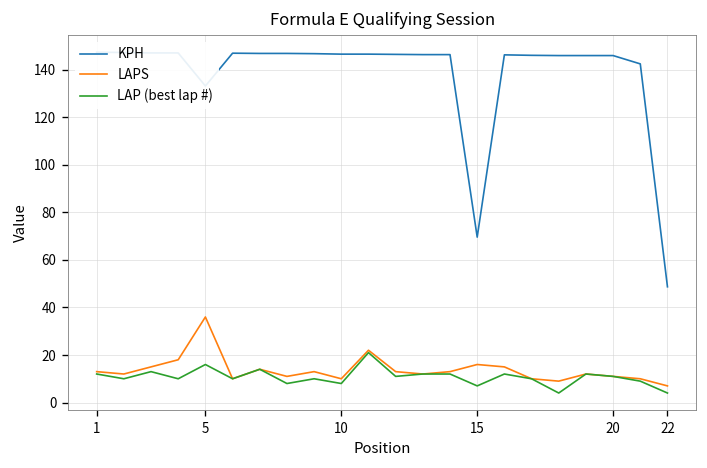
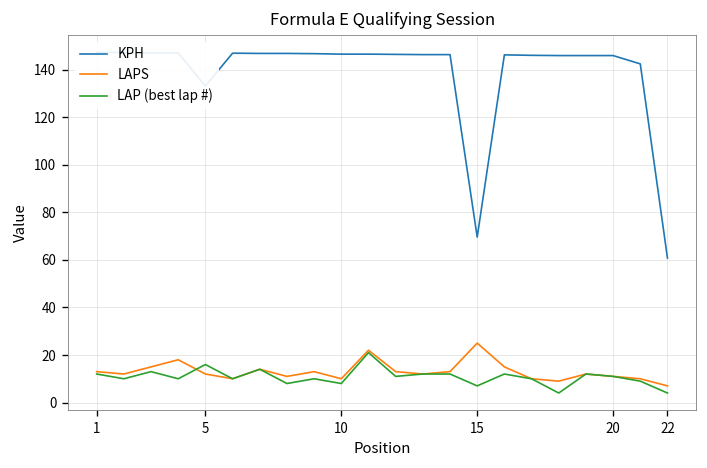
  {
    "KPH": {
      "10": 147,
      "15": 70,
      "20": 146,
-     "22": 49
+     "22": 61
    },
    "LAPS": {
-     "5": 36,
+     "5": 12,
      "10": 10,
-     "15": 16,
+     "15": 25,
      "22": 7
    },
    "LAP (best lap #)": {
      "5": 16,
      "10": 8,
      "15": 7,
      "22": 4
    }
  }
